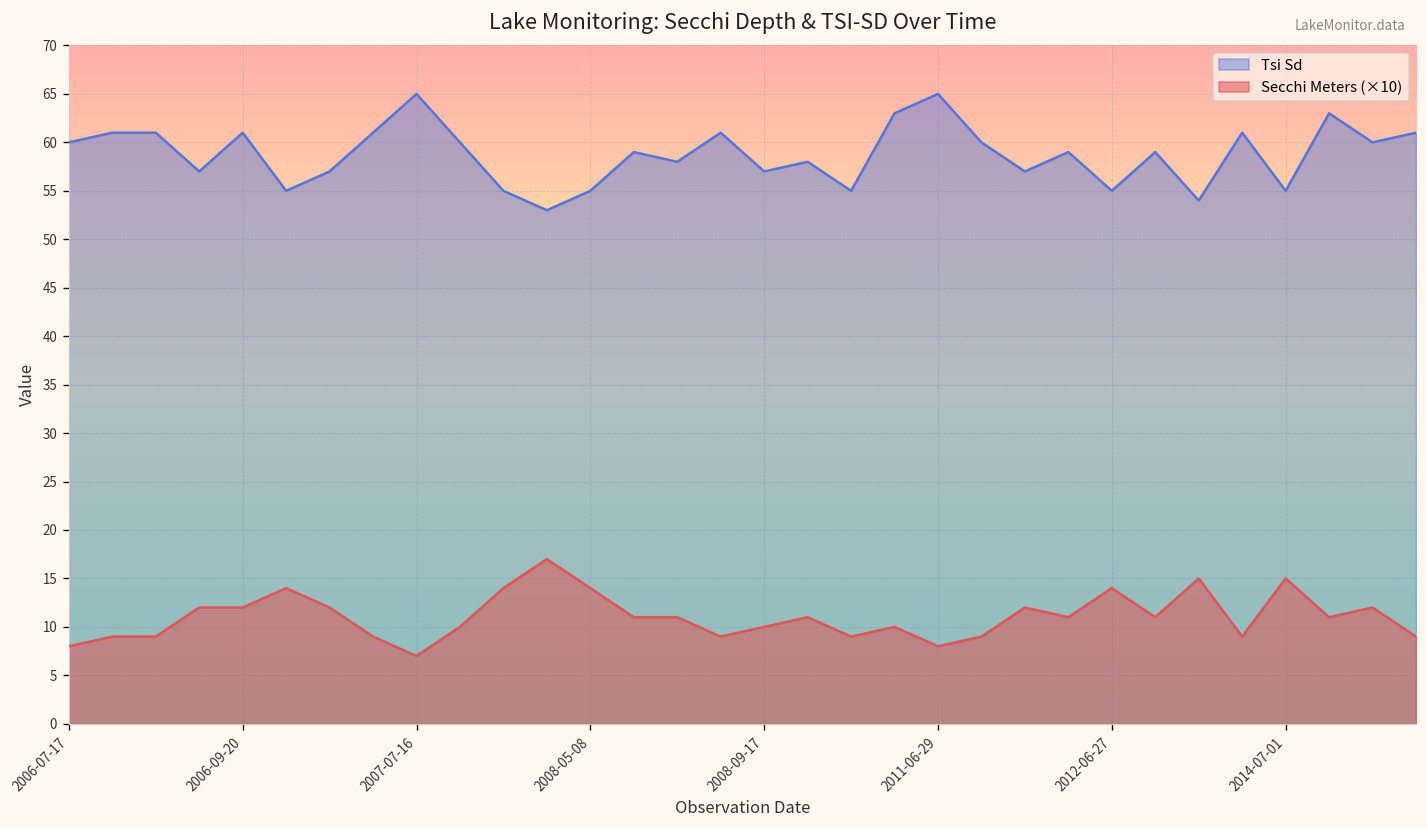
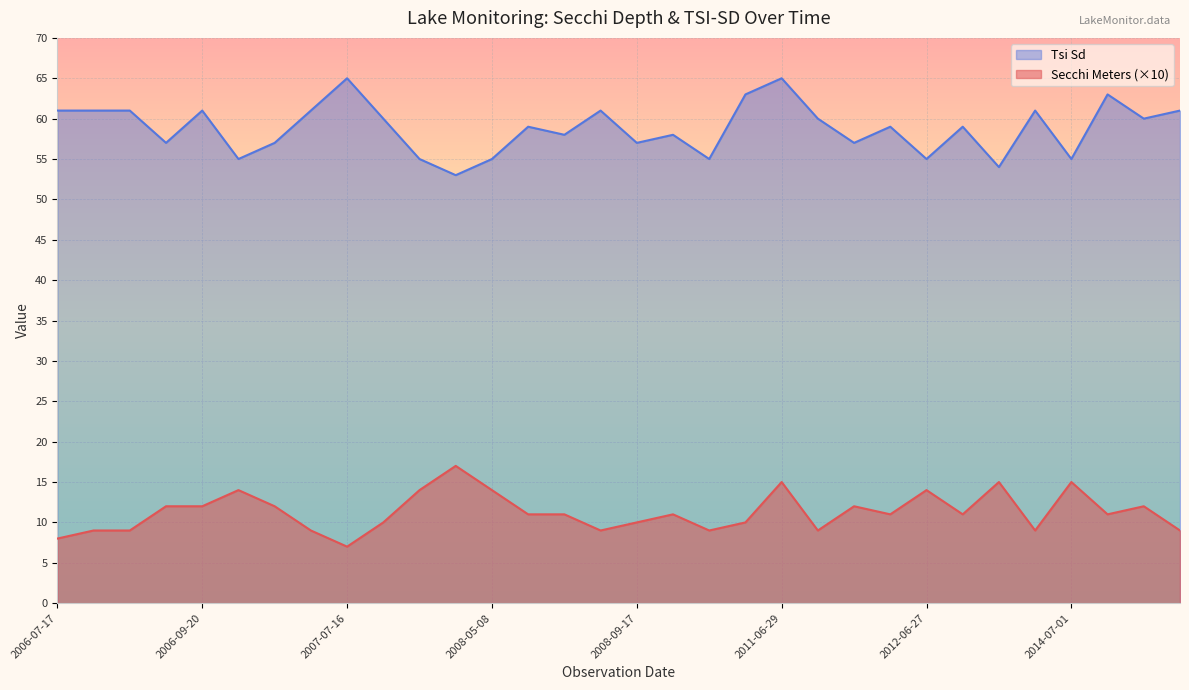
  {
    "Tsi Sd": {
-     "2006-07-17": 60,
+     "2006-07-17": 61,
      "2006-09-20": 61,
      "2007-07-16": 65,
      "2008-05-08": 55,
      "2008-09-17": 57,
      "2011-06-29": 65,
      "2012-06-27": 55,
      "2014-07-01": 55
    },
    "Secchi Meters (×10)": {
      "2006-07-17": 8,
      "2006-09-20": 12,
      "2007-07-16": 7,
      "2008-05-08": 14,
      "2008-09-17": 10,
-     "2011-06-29": 8,
+     "2011-06-29": 15,
      "2012-06-27": 14,
      "2014-07-01": 15
    }
  }
